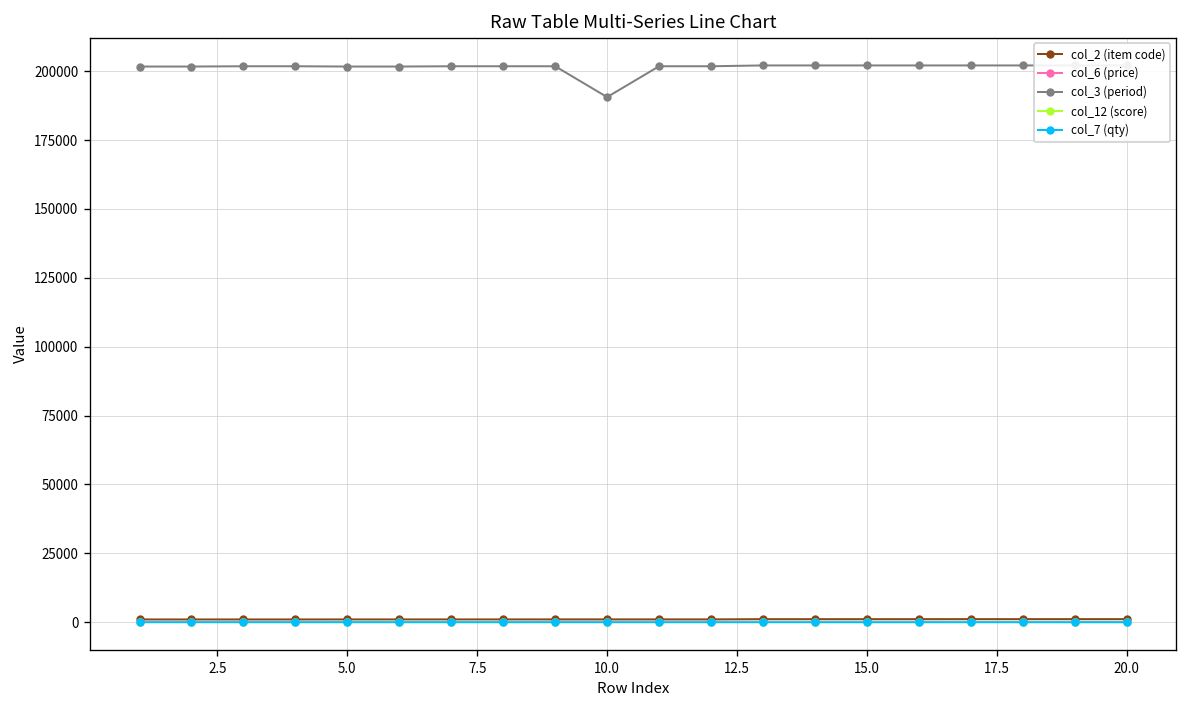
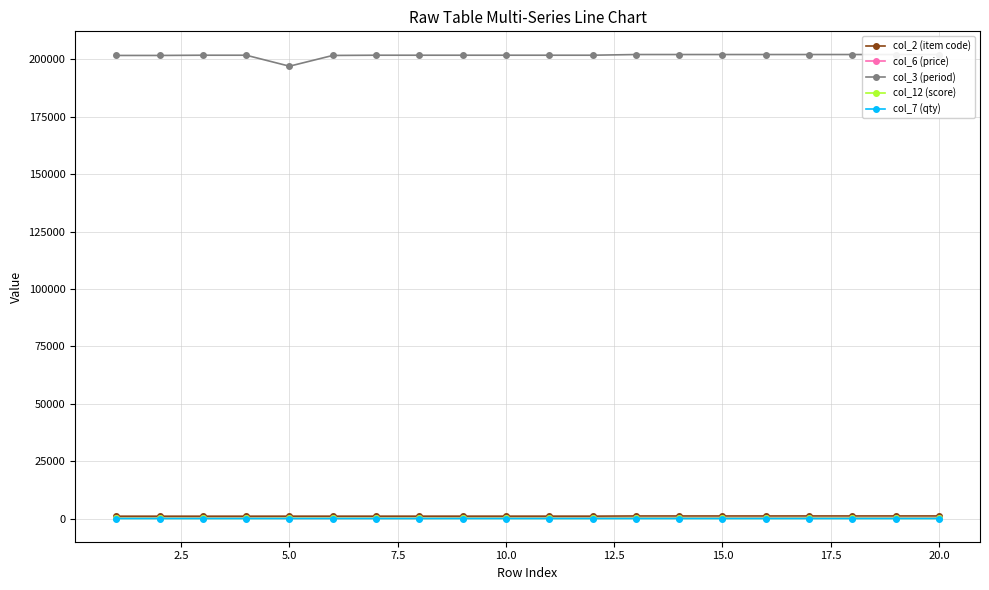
  {
    "col_3 (period)": {
-     "5.0": 202000,
-     "10.0": 191000,
+     "5.0": 197000,
+     "10.0": 202000,
      "15.0": 202000
    },
    "col_7 (qty)": {
      "20.0": 0
    }
  }
